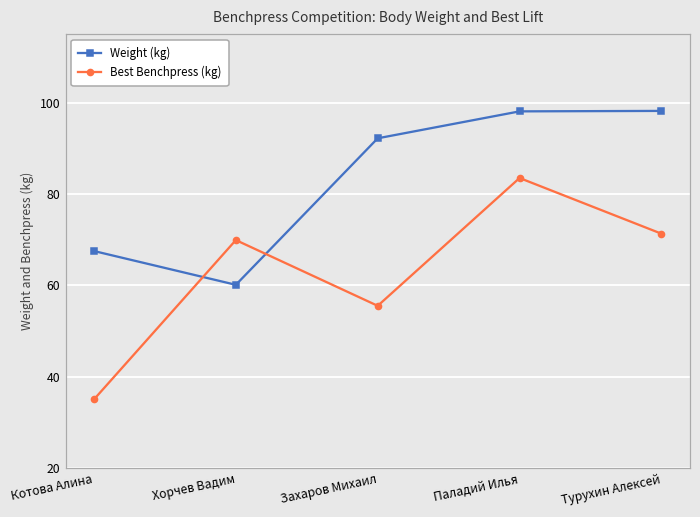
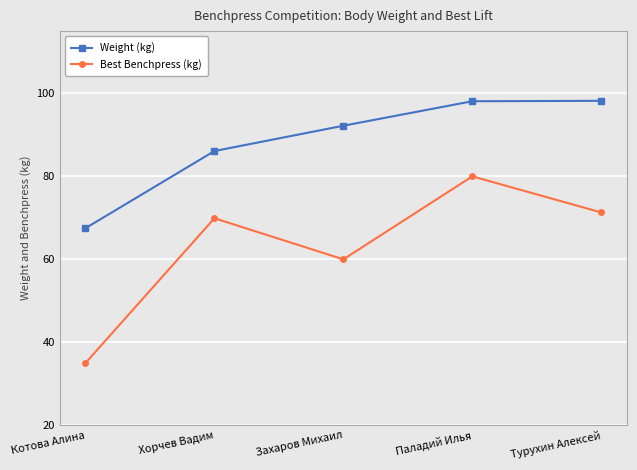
  {
    "Weight (kg)": {
      "Котова Алина": 68,
-     "Хорчев Вадим": 60,
+     "Хорчев Вадим": 86,
      "Захаров Михаил": 92,
      "Паладий Илья": 98,
      "Турухин Алексей": 98
    },
    "Best Benchpress (kg)": {
      "Котова Алина": 35,
      "Хорчев Вадим": 70,
-     "Захаров Михаил": 56,
-     "Паладий Илья": 84,
+     "Захаров Михаил": 60,
+     "Паладий Илья": 80,
      "Турухин Алексей": 71
    }
  }
